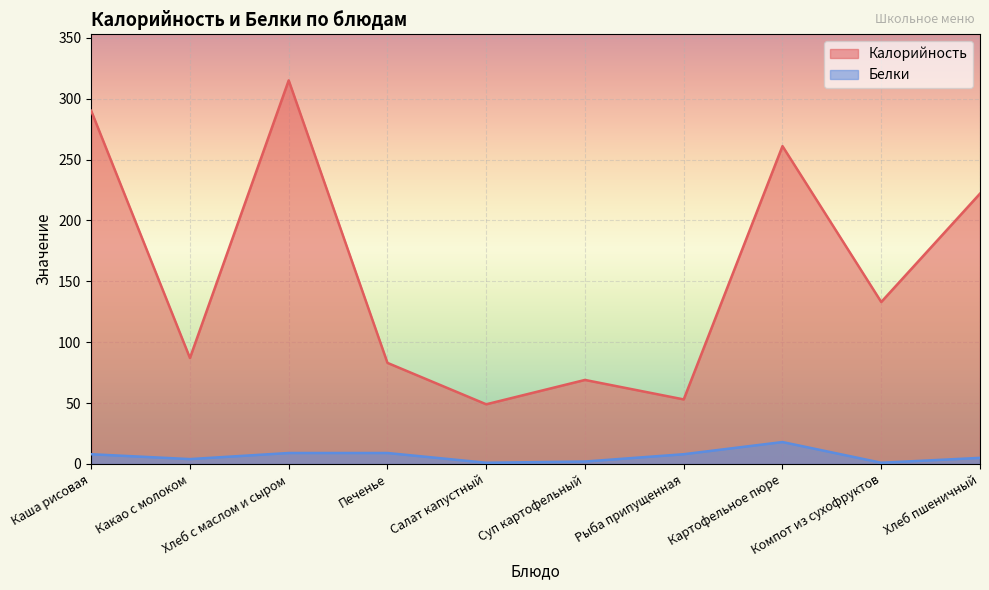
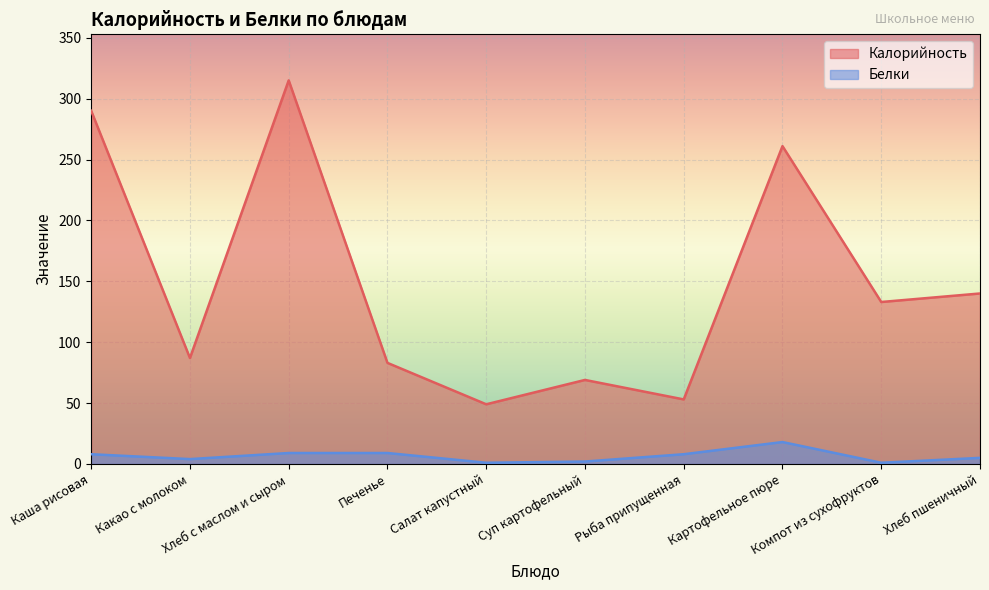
  {
    "Калорийность": {
      "Каша рисовая": 290,
      "Какао с молоком": 87,
      "Хлеб с маслом и сыром": 315,
      "Печенье": 83,
      "Салат капустный": 49,
      "Суп картофельный": 69,
      "Рыба припущенная": 53,
      "Картофельное пюре": 261,
      "Компот из сухофруктов": 133,
-     "Хлеб пшеничный": 222
+     "Хлеб пшеничный": 140
    },
    "Белки": {
      "Каша рисовая": 8,
      "Какао с молоком": 4,
      "Хлеб с маслом и сыром": 9,
      "Печенье": 9,
      "Салат капустный": 1,
      "Суп картофельный": 2,
      "Рыба припущенная": 8,
      "Картофельное пюре": 18,
      "Компот из сухофруктов": 1,
      "Хлеб пшеничный": 5
    }
  }
